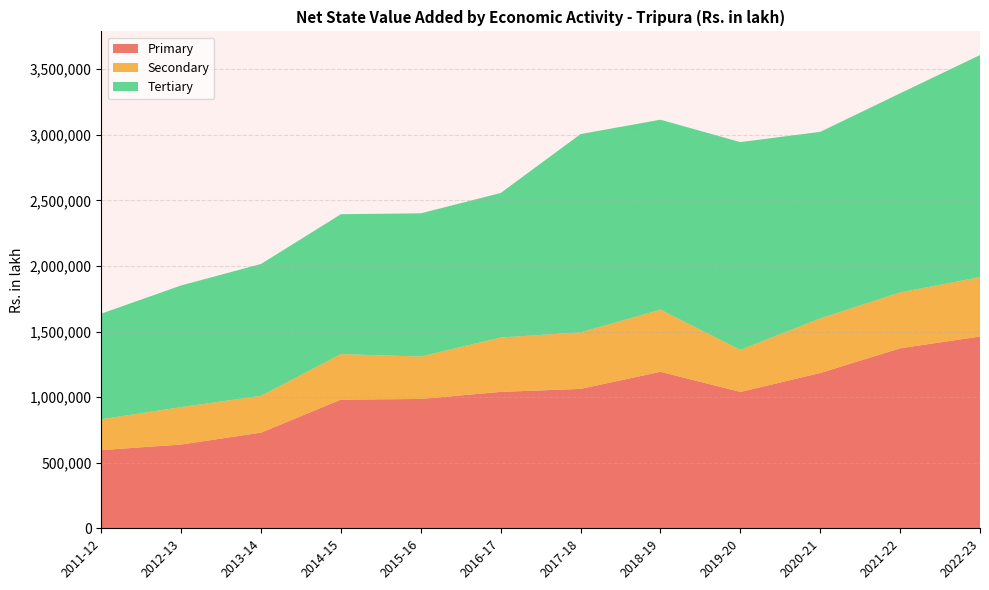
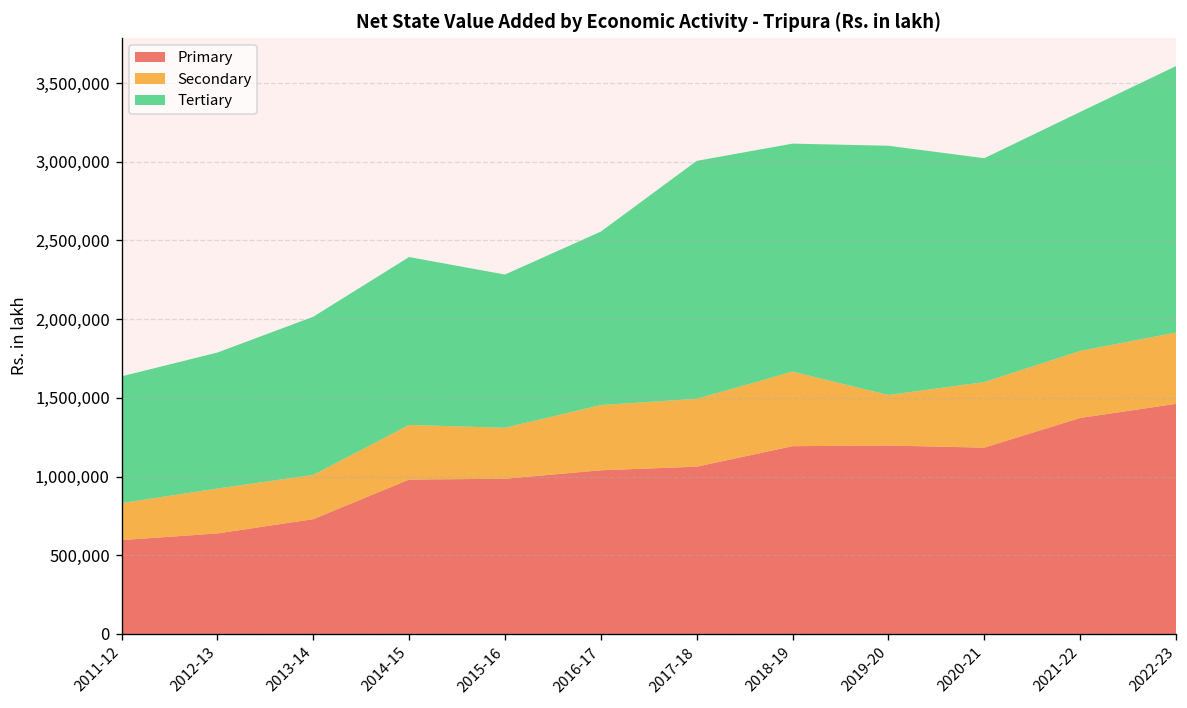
  {
    "Primary": {
      "2011-12": "600,000",
      "2012-13": "640,000",
      "2013-14": "730,000",
      "2014-15": "980,000",
      "2015-16": "990,000",
      "2016-17": "1,040,000",
      "2017-18": "1,060,000",
      "2018-19": "1,190,000",
-     "2019-20": "1,040,000",
+     "2019-20": "1,200,000",
      "2020-21": "1,180,000",
      "2021-22": "1,370,000",
      "2022-23": "1,460,000"
    },
    "Secondary": {
      "2011-12": "230,000",
      "2012-13": "290,000",
      "2013-14": "280,000",
      "2014-15": "350,000",
      "2015-16": "320,000",
      "2016-17": "410,000",
      "2017-18": "430,000",
      "2018-19": "470,000",
      "2019-20": "320,000",
      "2020-21": "420,000",
      "2021-22": "430,000",
      "2022-23": "450,000"
    },
    "Tertiary": {
      "2011-12": "810,000",
-     "2012-13": "930,000",
+     "2012-13": "860,000",
      "2013-14": "1,000,000",
      "2014-15": "1,070,000",
-     "2015-16": "1,090,000",
+     "2015-16": "970,000",
      "2016-17": "1,100,000",
      "2017-18": "1,510,000",
      "2018-19": "1,450,000",
      "2019-20": "1,580,000",
      "2020-21": "1,420,000",
      "2021-22": "1,520,000",
      "2022-23": "1,690,000"
    }
  }
